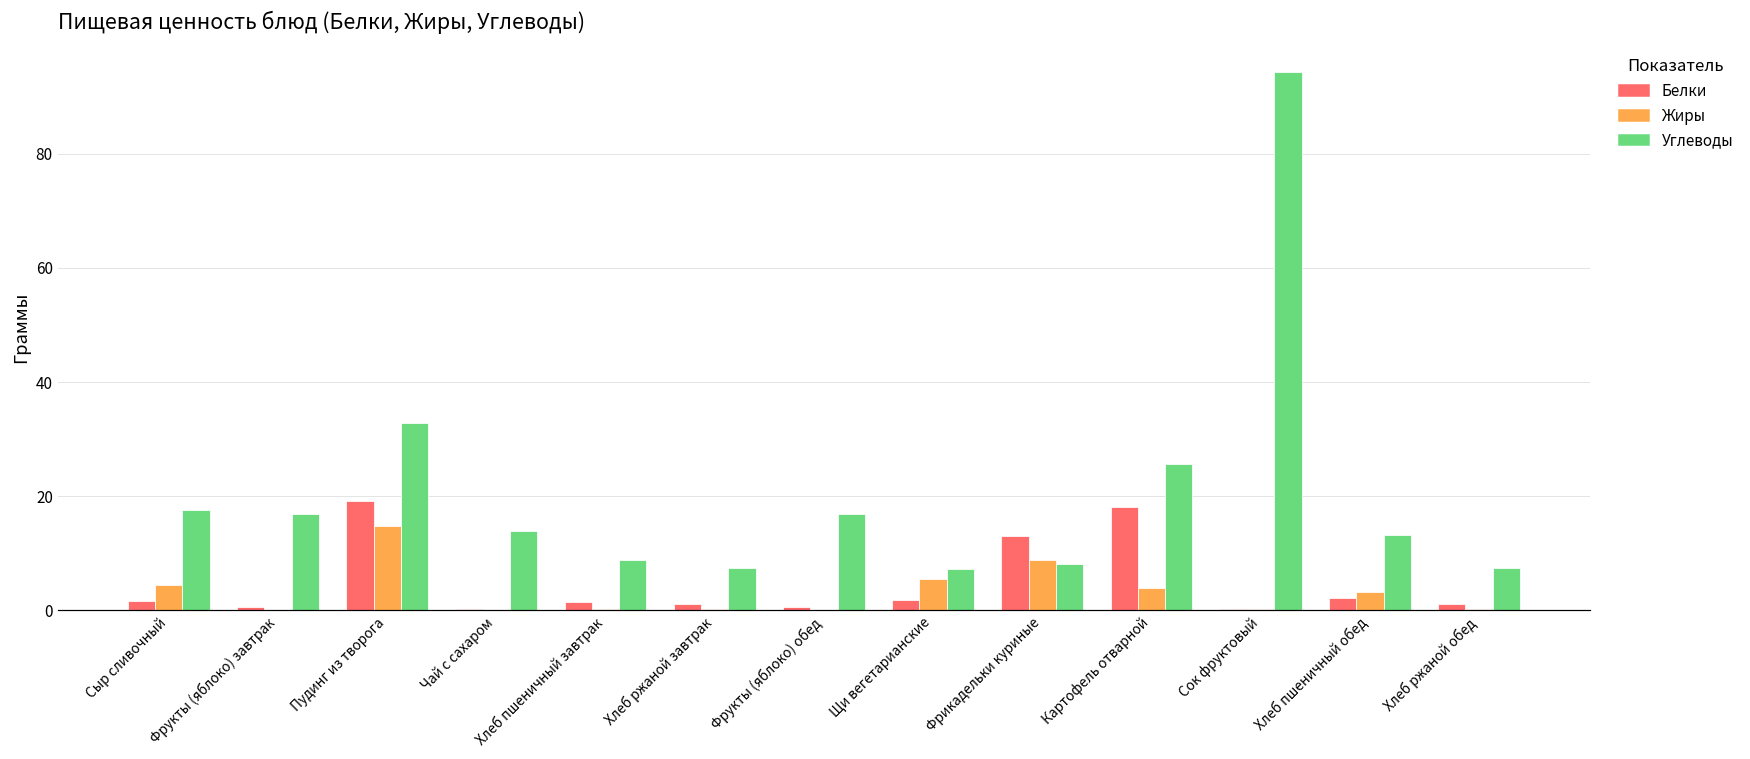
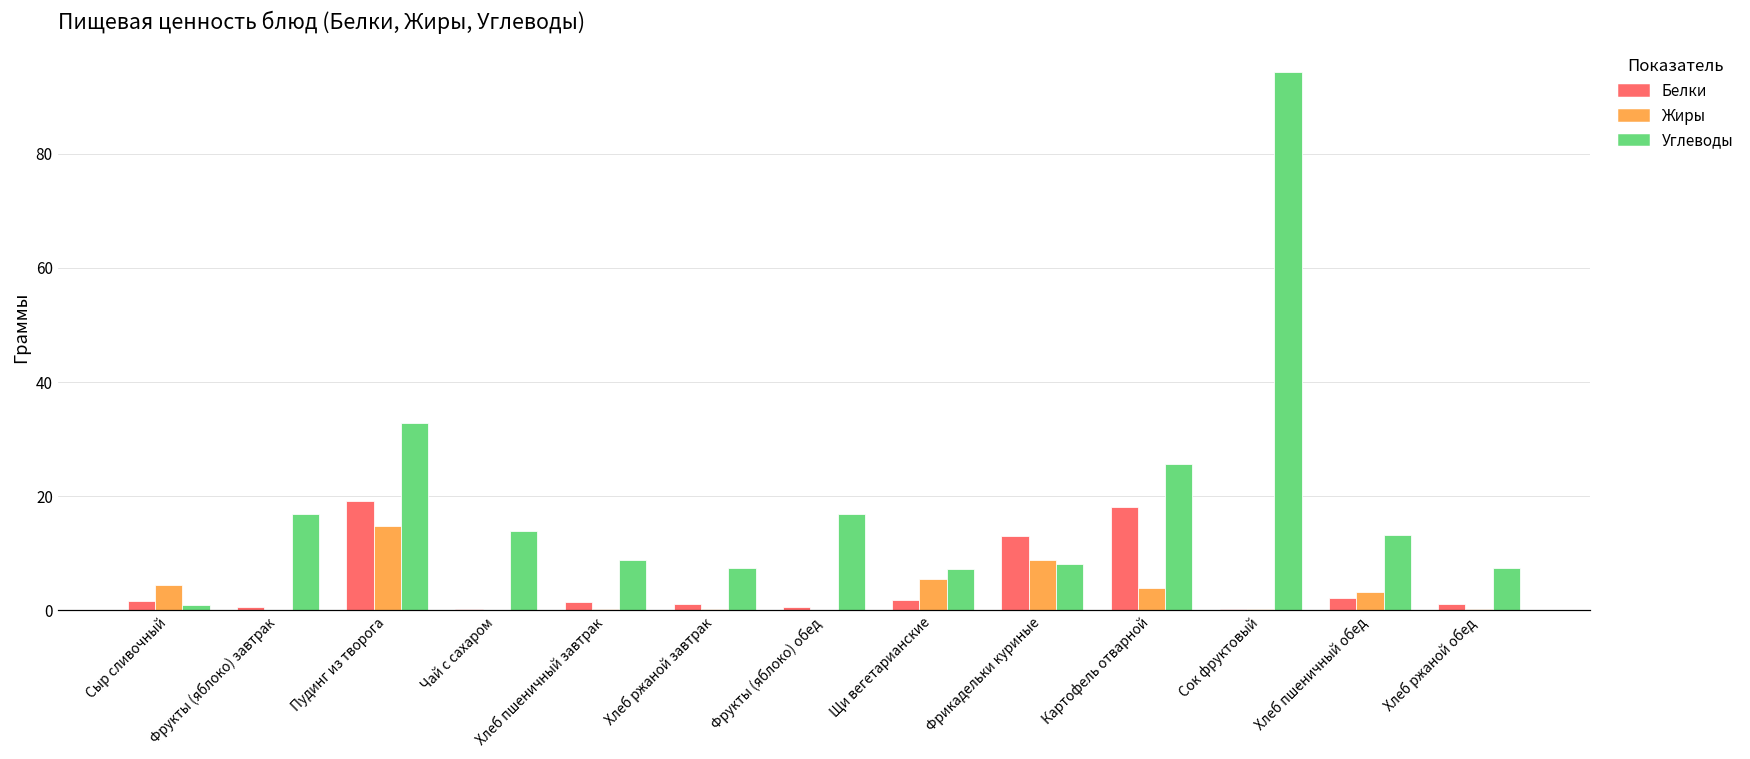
  {
    "Белки": {
      "Сыр сливочный": 2,
      "Фрукты (яблоко) завтрак": 1,
      "Пудинг из творога": 19,
      "Хлеб пшеничный завтрак": 1,
      "Хлеб ржаной завтрак": 1,
      "Фрукты (яблоко) обед": 1,
      "Щи вегетарианские": 2,
      "Фрикадельки куриные": 13,
      "Картофель отварной": 18,
      "Хлеб пшеничный обед": 2,
      "Хлеб ржаной обед": 1
    },
    "Жиры": {
      "Сыр сливочный": 4,
      "Фрукты (яблоко) завтрак": 0,
      "Пудинг из творога": 15,
      "Фрукты (яблоко) обед": 0,
      "Щи вегетарианские": 5,
      "Фрикадельки куриные": 9,
      "Картофель отварной": 4,
      "Хлеб пшеничный обед": 3
    },
    "Углеводы": {
-     "Сыр сливочный": 18,
+     "Сыр сливочный": 1,
      "Фрукты (яблоко) завтрак": 17,
      "Пудинг из творога": 33,
      "Чай с сахаром": 14,
      "Хлеб пшеничный завтрак": 9,
      "Хлеб ржаной завтрак": 7,
      "Фрукты (яблоко) обед": 17,
      "Щи вегетарианские": 7,
      "Фрикадельки куриные": 8,
      "Картофель отварной": 26,
      "Сок фруктовый": 94,
      "Хлеб пшеничный обед": 13,
      "Хлеб ржаной обед": 7
    }
  }
